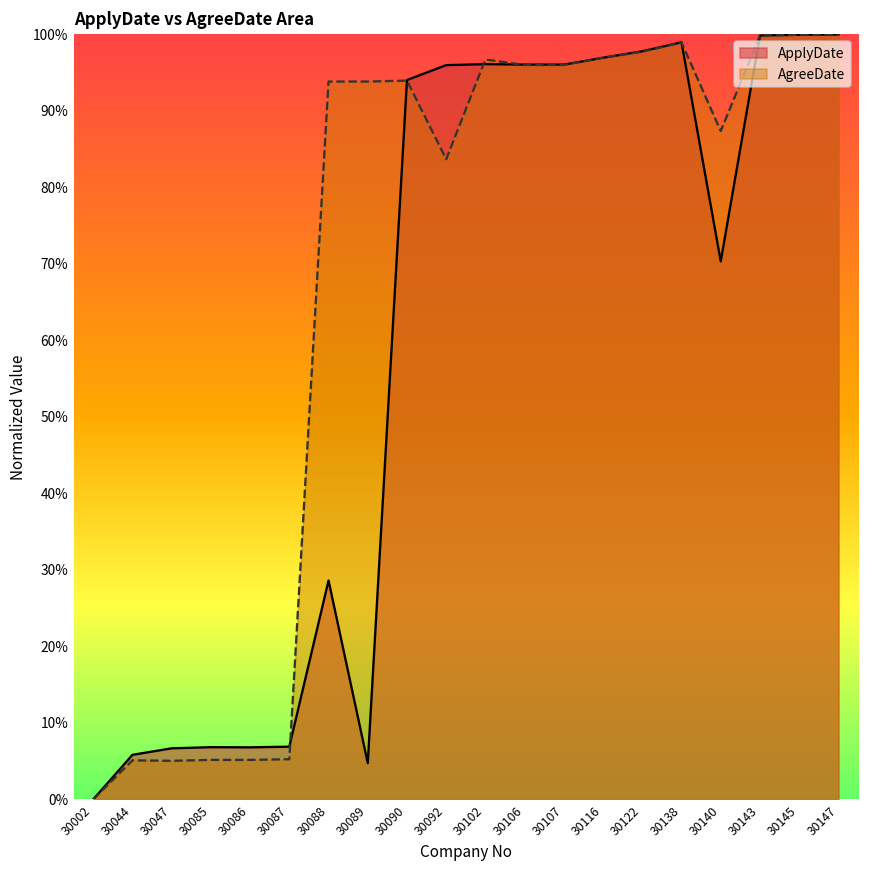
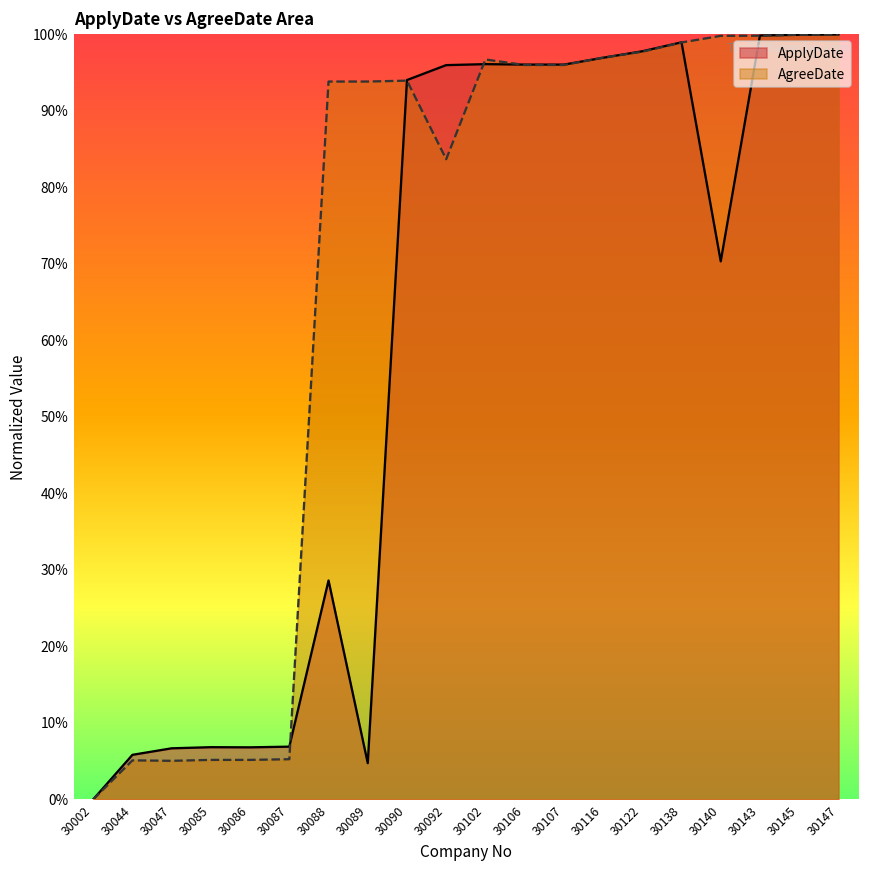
  {
    "ApplyDate": {
      "30044": "6%",
      "30047": "7%",
      "30085": "7%",
      "30086": "7%",
      "30087": "7%",
      "30088": "29%",
      "30089": "5%",
      "30092": "96%",
      "30102": "96%",
      "30140": "70%"
    },
    "AgreeDate": {
      "30044": "5%",
      "30047": "5%",
      "30085": "5%",
      "30086": "5%",
      "30087": "5%",
      "30088": "94%",
      "30089": "94%",
      "30092": "84%",
      "30102": "97%",
-     "30140": "87%"
+     "30140": "100%"
    }
  }
